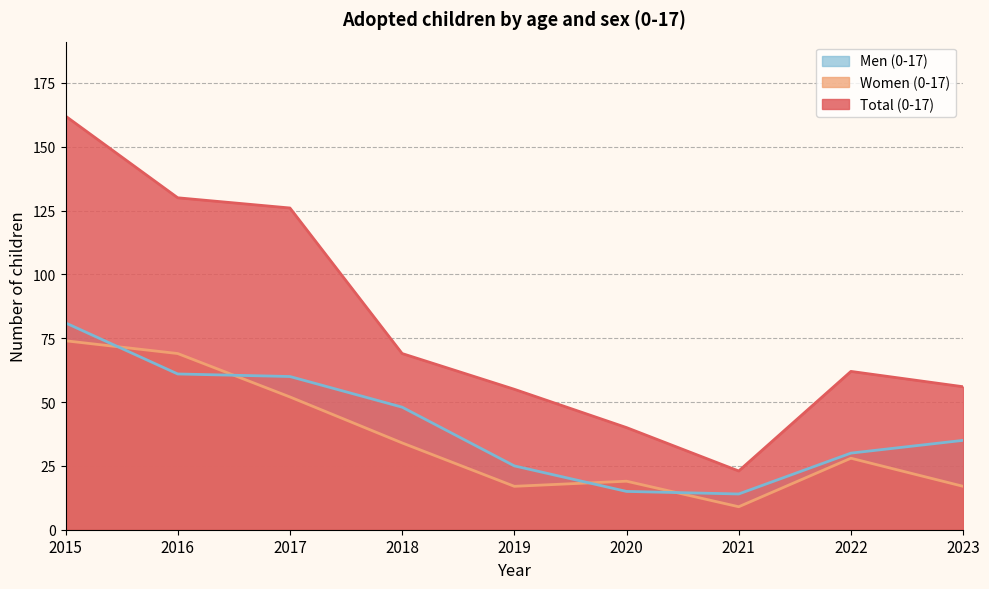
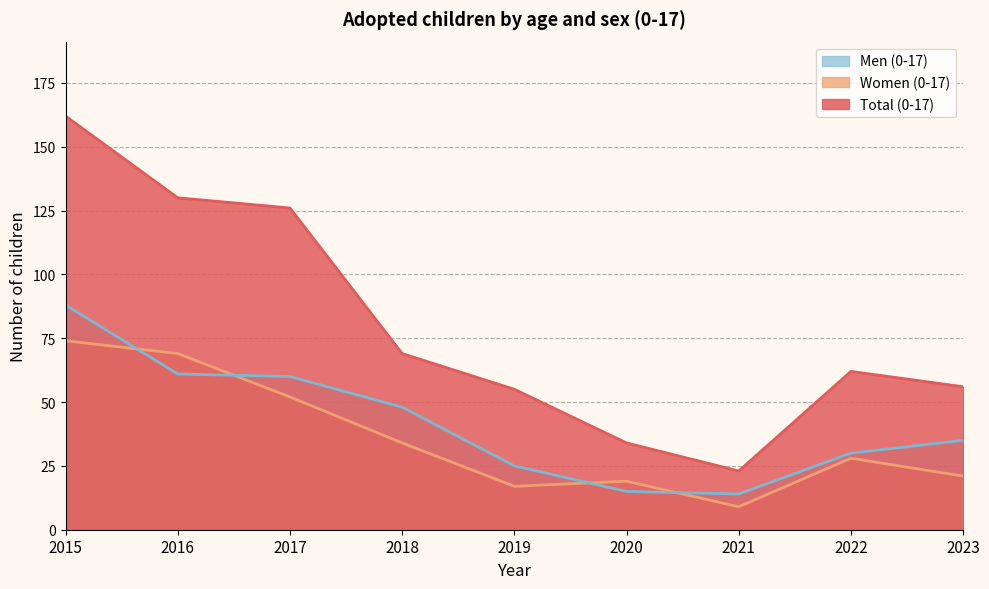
  {
    "Men (0-17)": {
-     "2015": 81,
+     "2015": 88,
      "2016": 61,
      "2017": 60,
      "2018": 48,
      "2019": 25,
      "2020": 15,
      "2021": 14,
      "2022": 30,
      "2023": 35
    },
    "Women (0-17)": {
      "2015": 74,
      "2016": 69,
      "2017": 52,
      "2018": 34,
      "2019": 17,
      "2020": 19,
      "2021": 9,
      "2022": 28,
-     "2023": 17
+     "2023": 21
    },
    "Total (0-17)": {
      "2015": 162,
      "2016": 130,
      "2017": 126,
      "2018": 69,
      "2019": 55,
-     "2020": 40,
+     "2020": 34,
      "2021": 23,
      "2022": 62,
      "2023": 56
    }
  }
